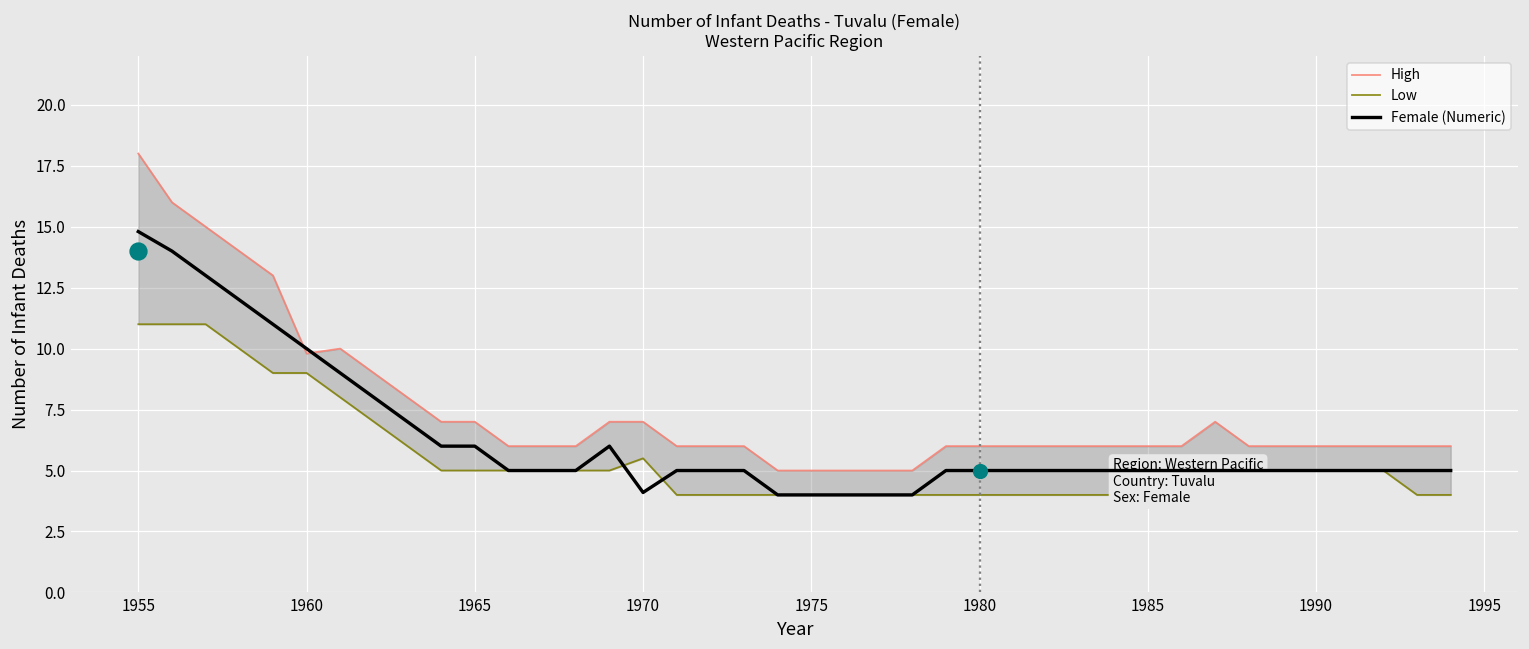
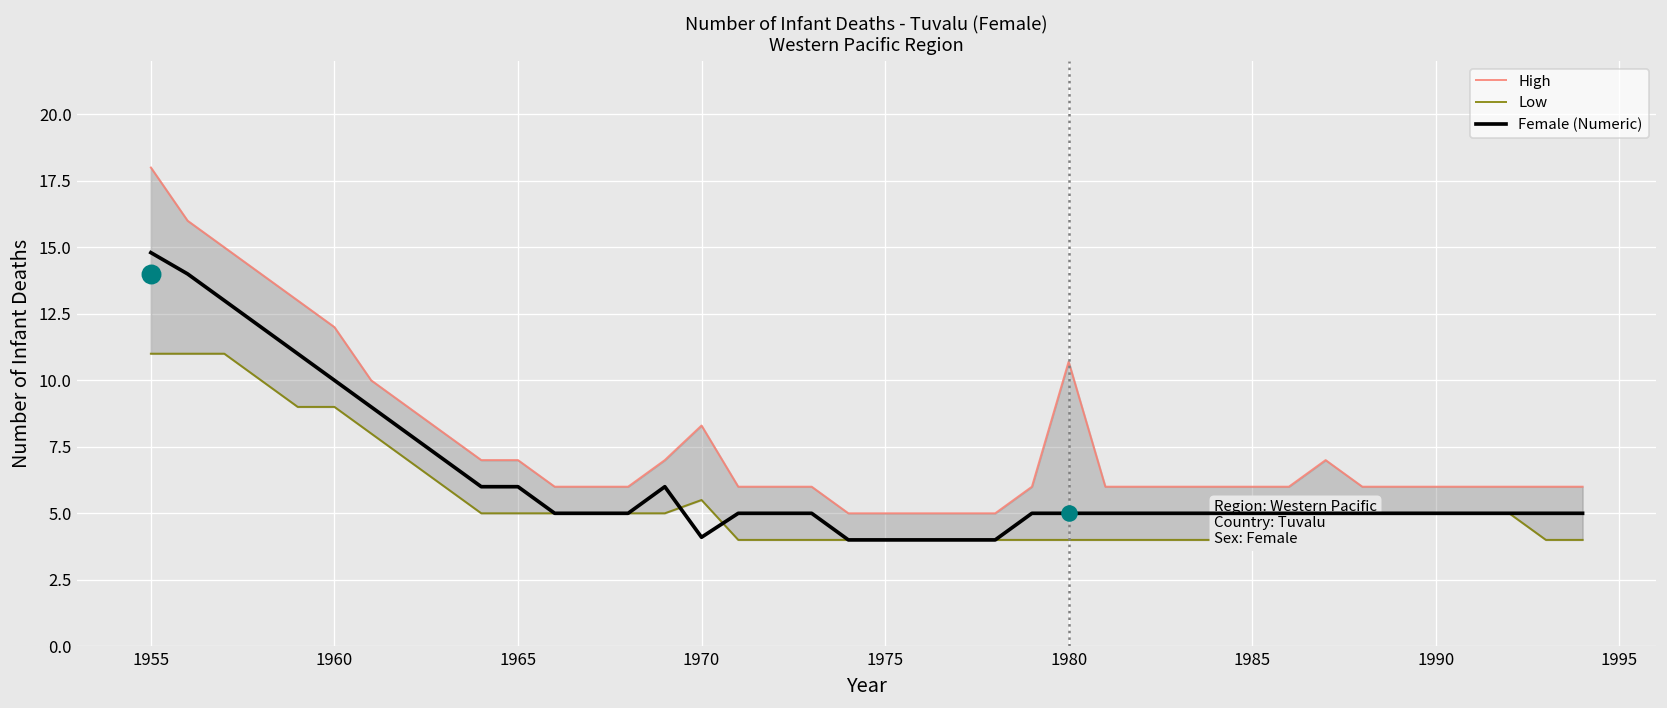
  {
    "High": {
      "1955": 18.0,
-     "1960": 9.8,
+     "1960": 12.0,
      "1965": 7.0,
-     "1970": 7.0,
+     "1970": 8.3,
      "1975": 5.0,
-     "1980": 6.0,
+     "1980": 10.7,
      "1985": 6.0,
      "1990": 6.0
    },
    "Low": {
      "1955": 11.0,
      "1960": 9.0,
      "1965": 5.0,
      "1970": 5.5,
      "1980": 4.0
    },
    "Female (Numeric)": {
      "1955": 14.8,
      "1960": 10.0,
      "1965": 6.0,
      "1970": 4.1
    }
  }
